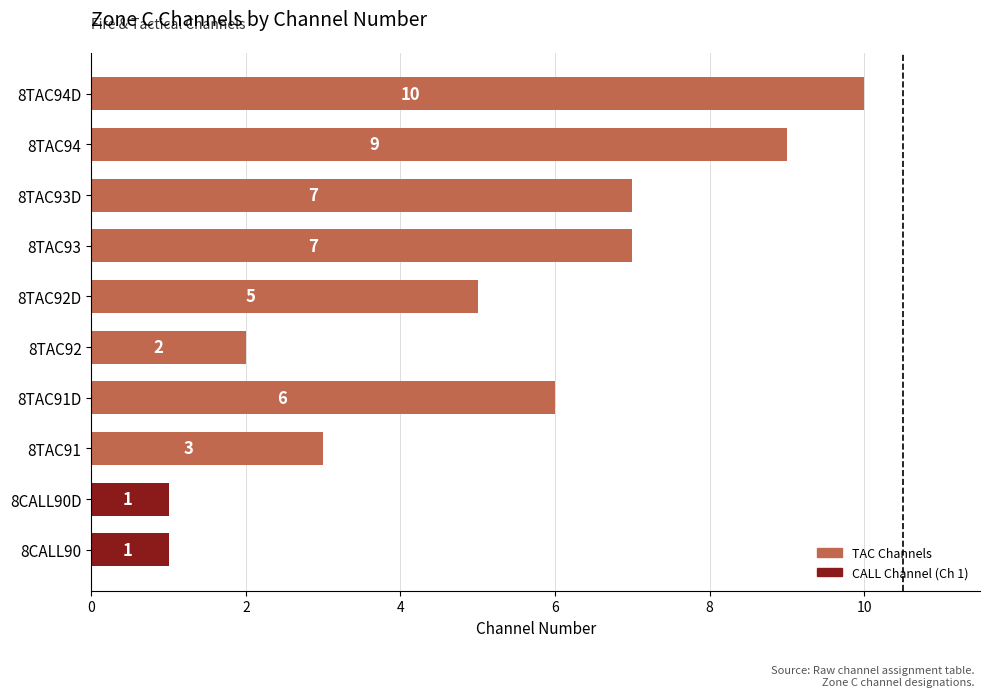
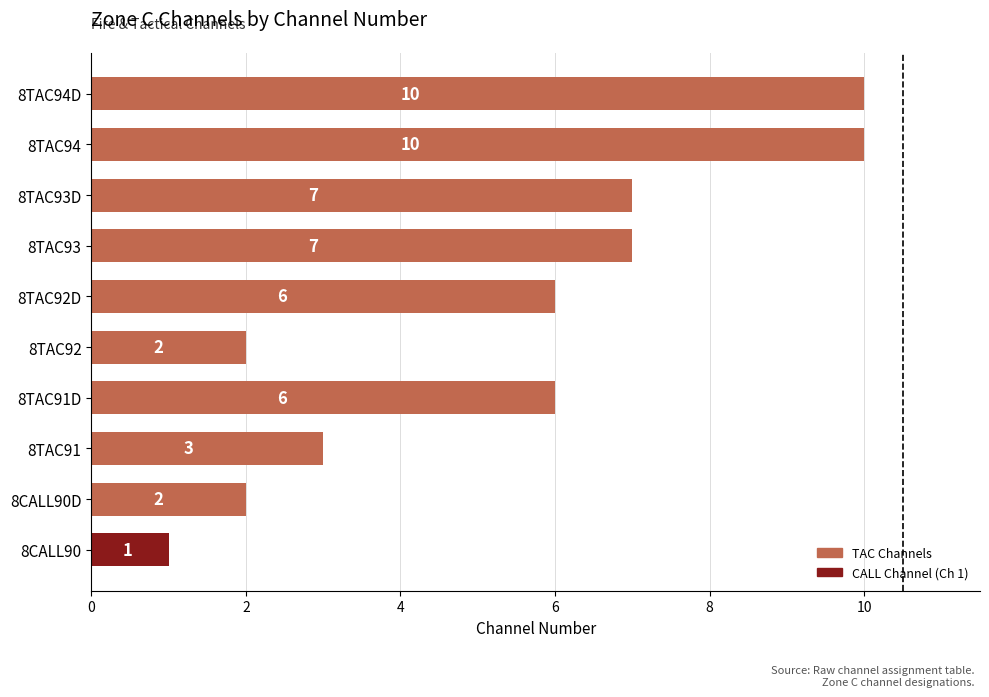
  {
    "8TAC94D": 10,
-   "8TAC94": 9,
+   "8TAC94": 10,
    "8TAC93D": 7,
    "8TAC93": 7,
-   "8TAC92D": 5,
+   "8TAC92D": 6,
    "8TAC92": 2,
    "8TAC91D": 6,
    "8TAC91": 3,
-   "8CALL90D": 1,
+   "8CALL90D": 2,
    "8CALL90": 1
  }
